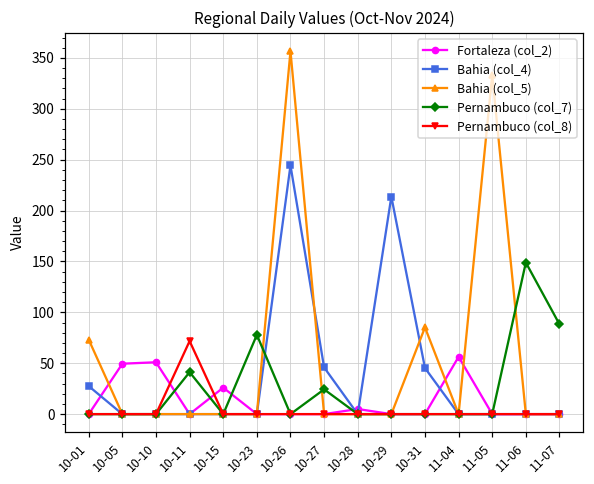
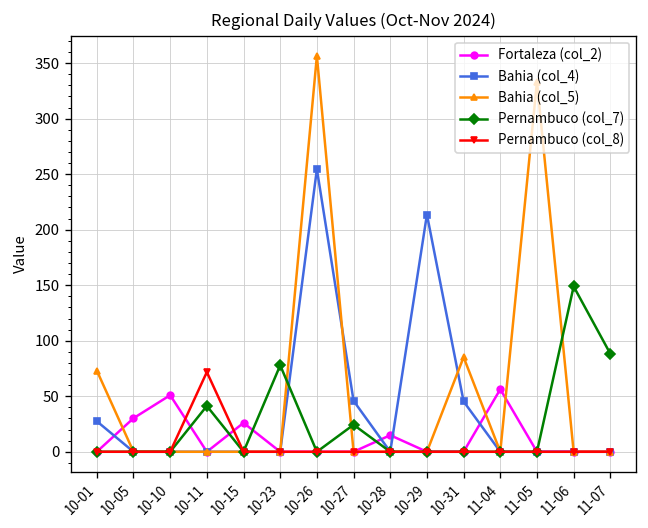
  {
    "Fortaleza (col_2)": {
-     "10-05": 50,
+     "10-05": 30,
      "10-10": 50,
      "10-15": 30,
-     "10-28": 5,
+     "10-28": 15,
      "11-04": 60
    },
    "Bahia (col_4)": {
      "10-01": 30,
-     "10-26": 240,
+     "10-26": 250,
      "10-27": 50,
      "10-29": 210,
      "10-31": 50
    },
    "Bahia (col_5)": {
      "10-01": 70,
      "10-26": 360,
      "10-31": 90
    },
    "Pernambuco (col_7)": {
      "10-11": 40,
      "10-23": 80,
      "10-27": 20,
      "11-06": 150,
      "11-07": 90
    },
    "Pernambuco (col_8)": {
      "10-11": 70
    }
  }
